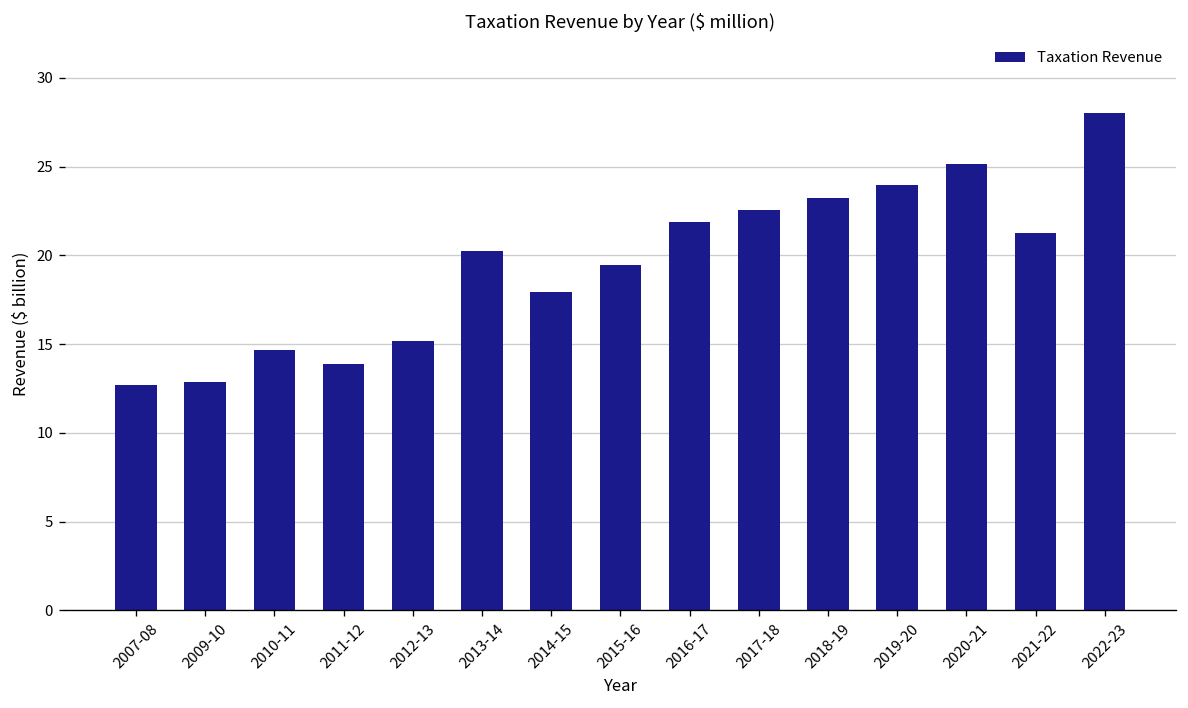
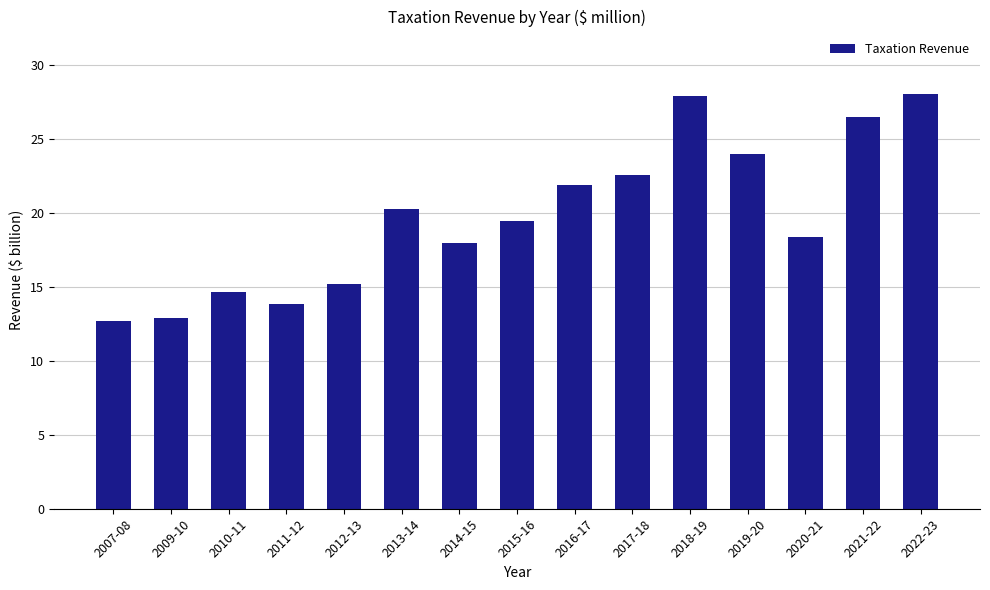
  {
    "2007-08": 12.7,
    "2009-10": 12.9,
    "2010-11": 14.6,
    "2011-12": 13.9,
    "2012-13": 15.2,
    "2013-14": 20.2,
    "2014-15": 17.9,
    "2015-16": 19.4,
    "2016-17": 21.9,
    "2017-18": 22.6,
-   "2018-19": 23.2,
+   "2018-19": 27.9,
    "2019-20": 23.9,
-   "2020-21": 25.1,
-   "2021-22": 21.3,
+   "2020-21": 18.4,
+   "2021-22": 26.5,
    "2022-23": 28.0
  }
